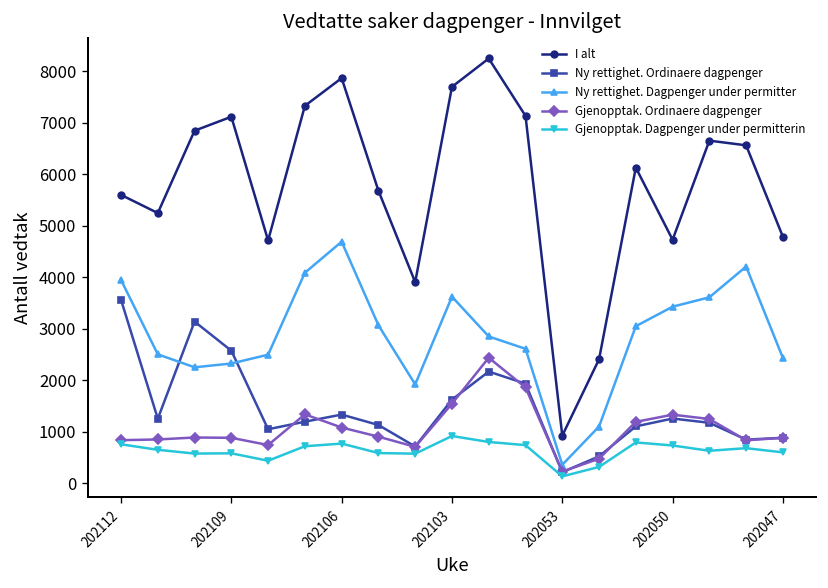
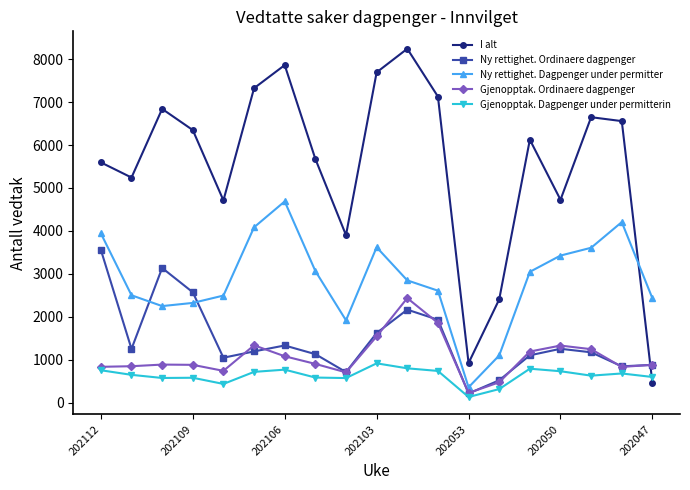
  {
    "I alt": {
      "202112": 5600,
-     "202109": 7100,
+     "202109": 6300,
      "202106": 7900,
      "202103": 7700,
      "202053": 900,
      "202050": 4700,
-     "202047": 4800
+     "202047": 500
    },
    "Ny rettighet. Ordinaere dagpenger": {
      "202112": 3600,
      "202109": 2600,
      "202106": 1300,
      "202103": 1600,
      "202050": 1300
    },
    "Gjenopptak. Ordinaere dagpenger": {
      "202112": 800,
      "202109": 900,
      "202106": 1100,
      "202103": 1500,
      "202050": 1300
    }
  }
